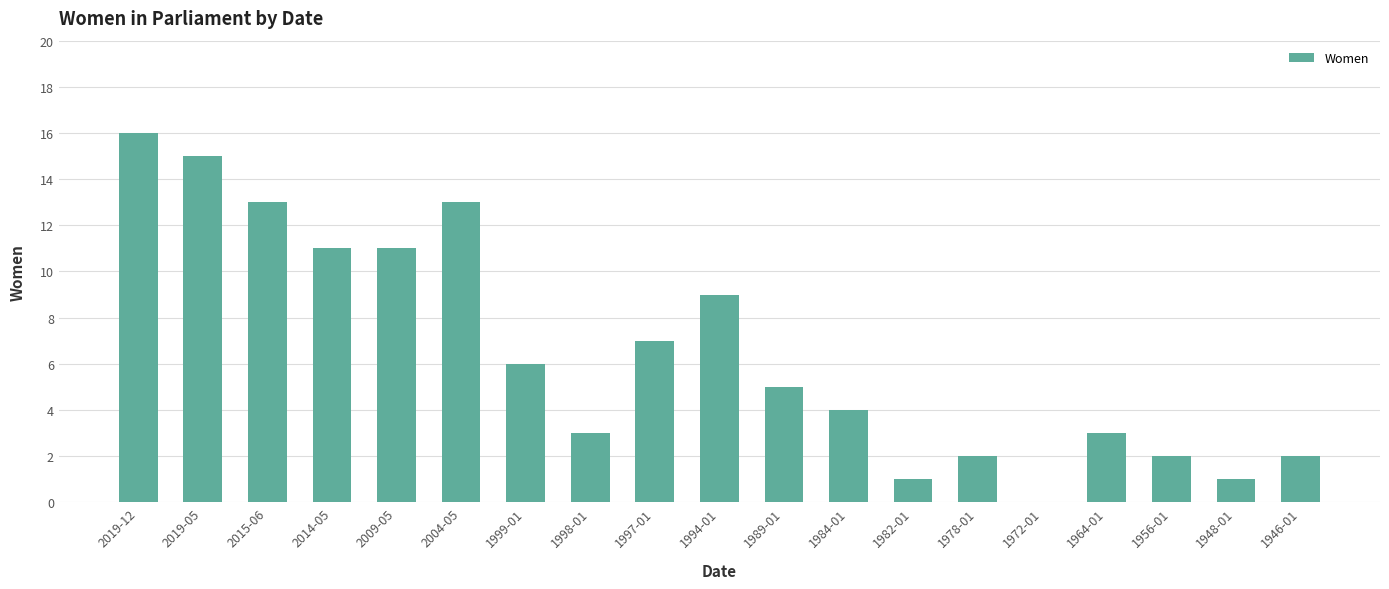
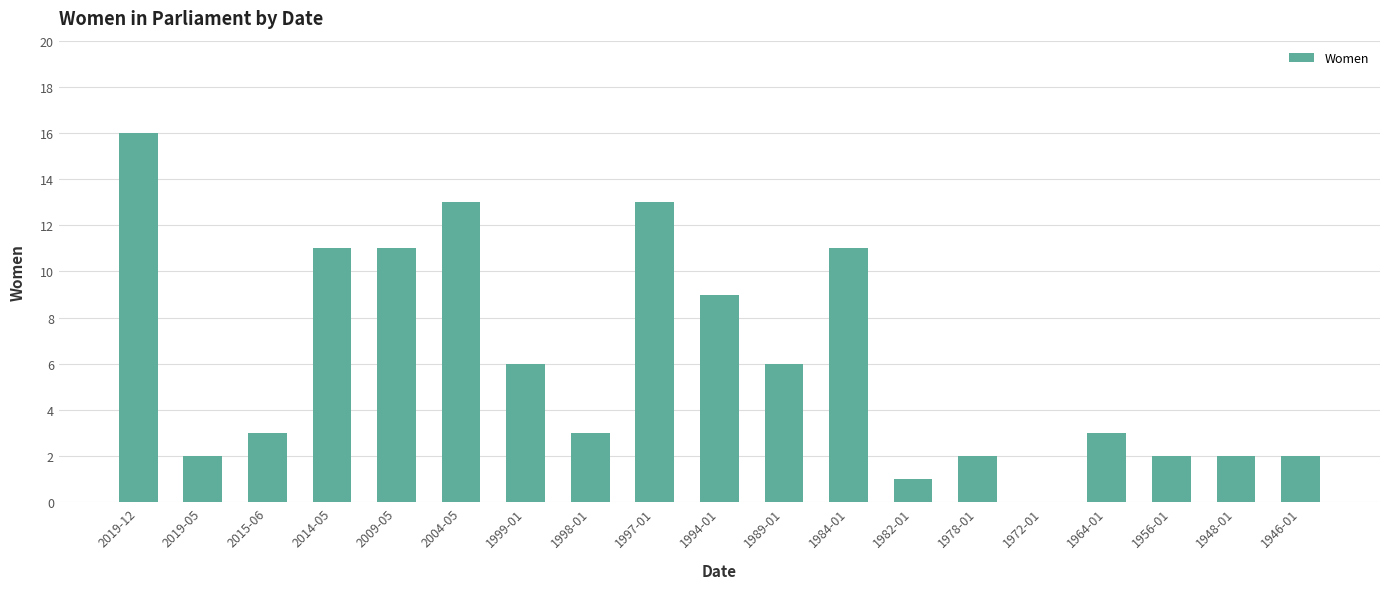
  {
    "2019-12": 16,
-   "2019-05": 15,
-   "2015-06": 13,
+   "2019-05": 2,
+   "2015-06": 3,
    "2014-05": 11,
    "2009-05": 11,
    "2004-05": 13,
    "1999-01": 6,
    "1998-01": 3,
-   "1997-01": 7,
+   "1997-01": 13,
    "1994-01": 9,
-   "1989-01": 5,
-   "1984-01": 4,
+   "1989-01": 6,
+   "1984-01": 11,
    "1982-01": 1,
    "1978-01": 2,
    "1972-01": 0,
    "1964-01": 3,
    "1956-01": 2,
-   "1948-01": 1,
+   "1948-01": 2,
    "1946-01": 2
  }
